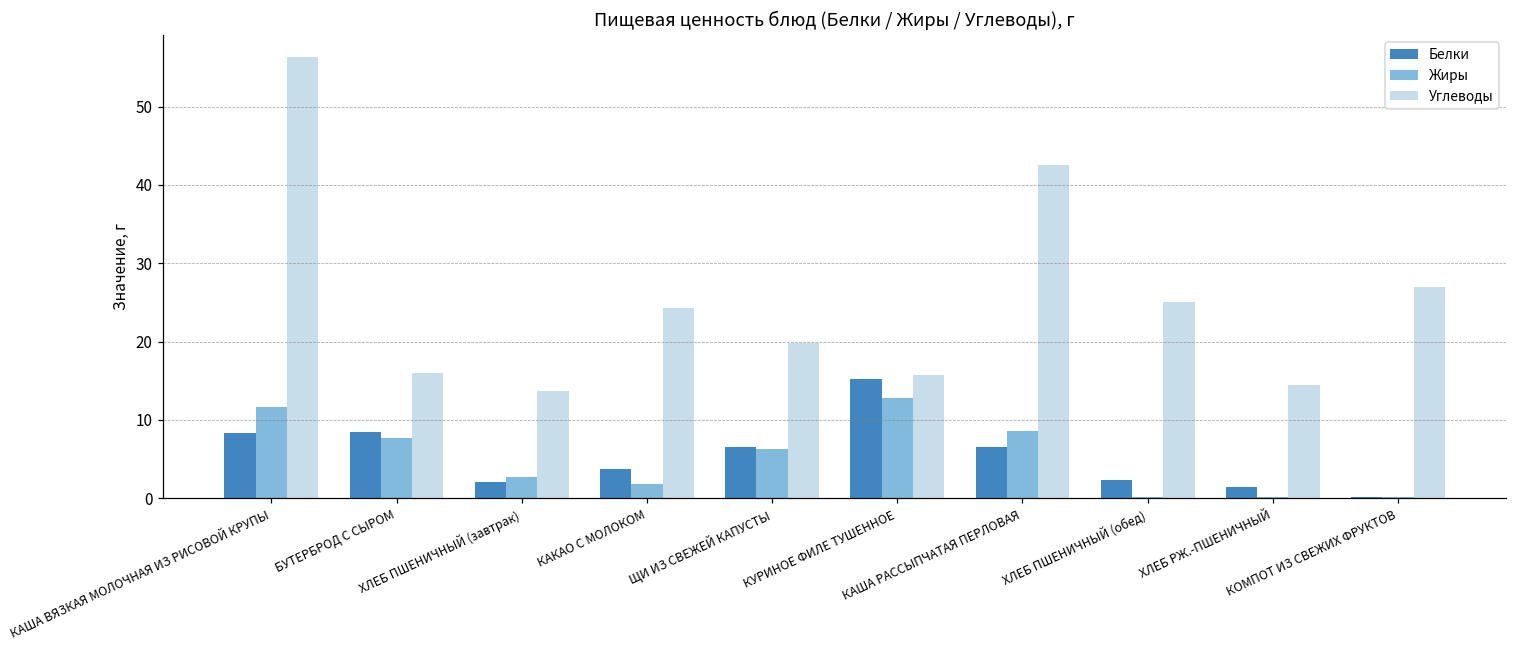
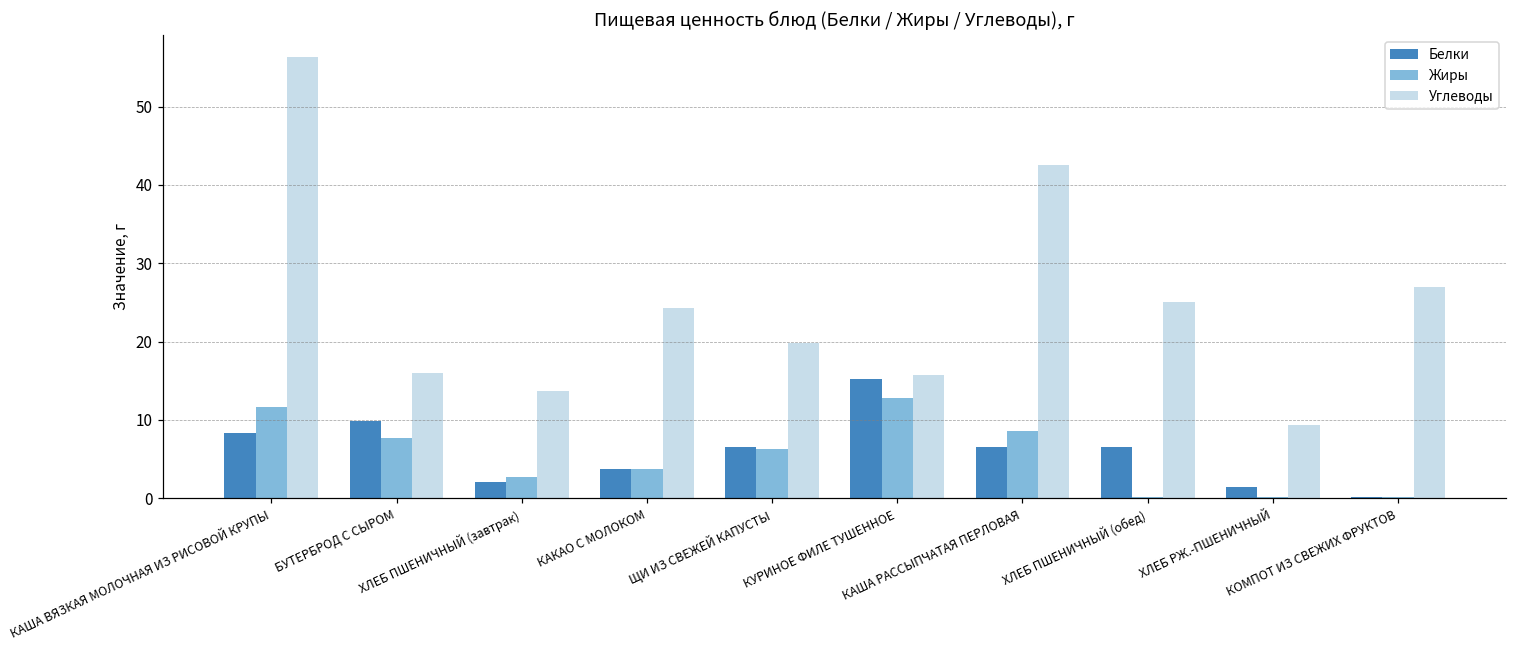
  {
    "Белки": {
      "КАША ВЯЗКАЯ МОЛОЧНАЯ ИЗ РИСОВОЙ КРУПЫ": 8,
-     "БУТЕРБРОД С СЫРОМ": 9,
+     "БУТЕРБРОД С СЫРОМ": 10,
      "ХЛЕБ ПШЕНИЧНЫЙ (завтрак)": 2,
      "КАКАО С МОЛОКОМ": 4,
      "ЩИ ИЗ СВЕЖЕЙ КАПУСТЫ": 7,
      "КУРИНОЕ ФИЛЕ ТУШЕННОЕ": 15,
      "КАША РАССЫПЧАТАЯ ПЕРЛОВАЯ": 7,
-     "ХЛЕБ ПШЕНИЧНЫЙ (обед)": 2,
+     "ХЛЕБ ПШЕНИЧНЫЙ (обед)": 7,
      "ХЛЕБ РЖ.-ПШЕНИЧНЫЙ": 1
    },
    "Жиры": {
      "КАША ВЯЗКАЯ МОЛОЧНАЯ ИЗ РИСОВОЙ КРУПЫ": 12,
      "БУТЕРБРОД С СЫРОМ": 8,
      "ХЛЕБ ПШЕНИЧНЫЙ (завтрак)": 3,
-     "КАКАО С МОЛОКОМ": 2,
+     "КАКАО С МОЛОКОМ": 4,
      "ЩИ ИЗ СВЕЖЕЙ КАПУСТЫ": 6,
      "КУРИНОЕ ФИЛЕ ТУШЕННОЕ": 13,
      "КАША РАССЫПЧАТАЯ ПЕРЛОВАЯ": 9
    },
    "Углеводы": {
      "КАША ВЯЗКАЯ МОЛОЧНАЯ ИЗ РИСОВОЙ КРУПЫ": 56,
      "БУТЕРБРОД С СЫРОМ": 16,
      "ХЛЕБ ПШЕНИЧНЫЙ (завтрак)": 14,
      "КАКАО С МОЛОКОМ": 24,
      "ЩИ ИЗ СВЕЖЕЙ КАПУСТЫ": 20,
      "КУРИНОЕ ФИЛЕ ТУШЕННОЕ": 16,
      "КАША РАССЫПЧАТАЯ ПЕРЛОВАЯ": 43,
      "ХЛЕБ ПШЕНИЧНЫЙ (обед)": 25,
-     "ХЛЕБ РЖ.-ПШЕНИЧНЫЙ": 14,
+     "ХЛЕБ РЖ.-ПШЕНИЧНЫЙ": 9,
      "КОМПОТ ИЗ СВЕЖИХ ФРУКТОВ": 27
    }
  }
